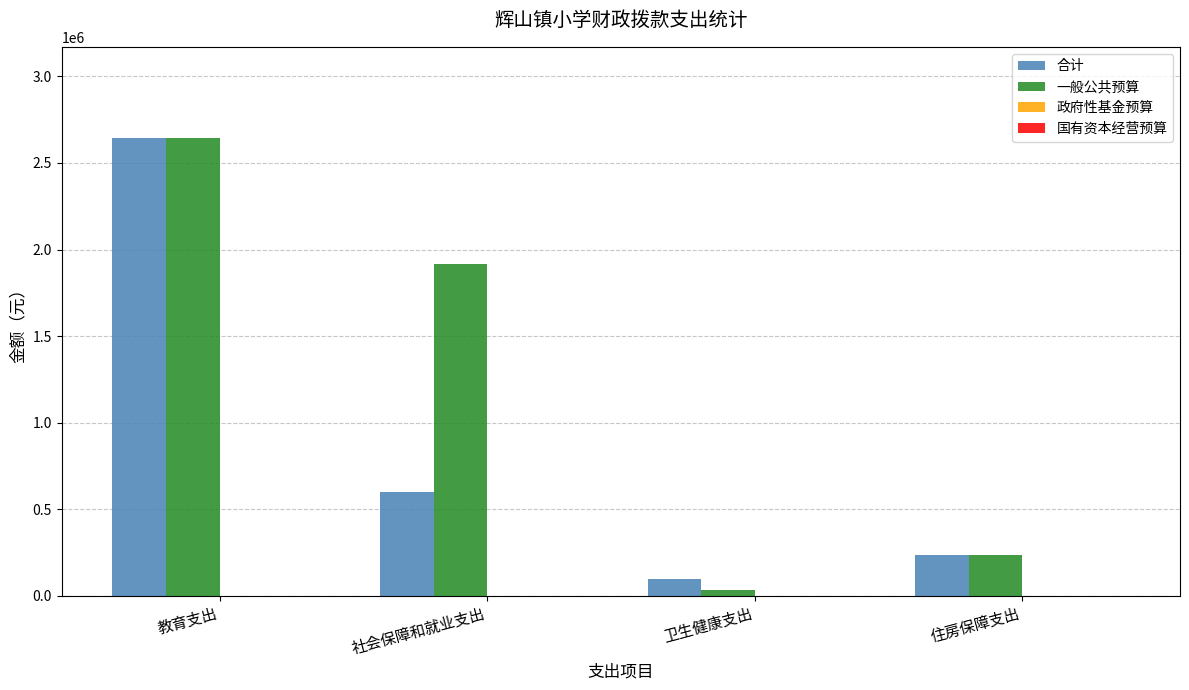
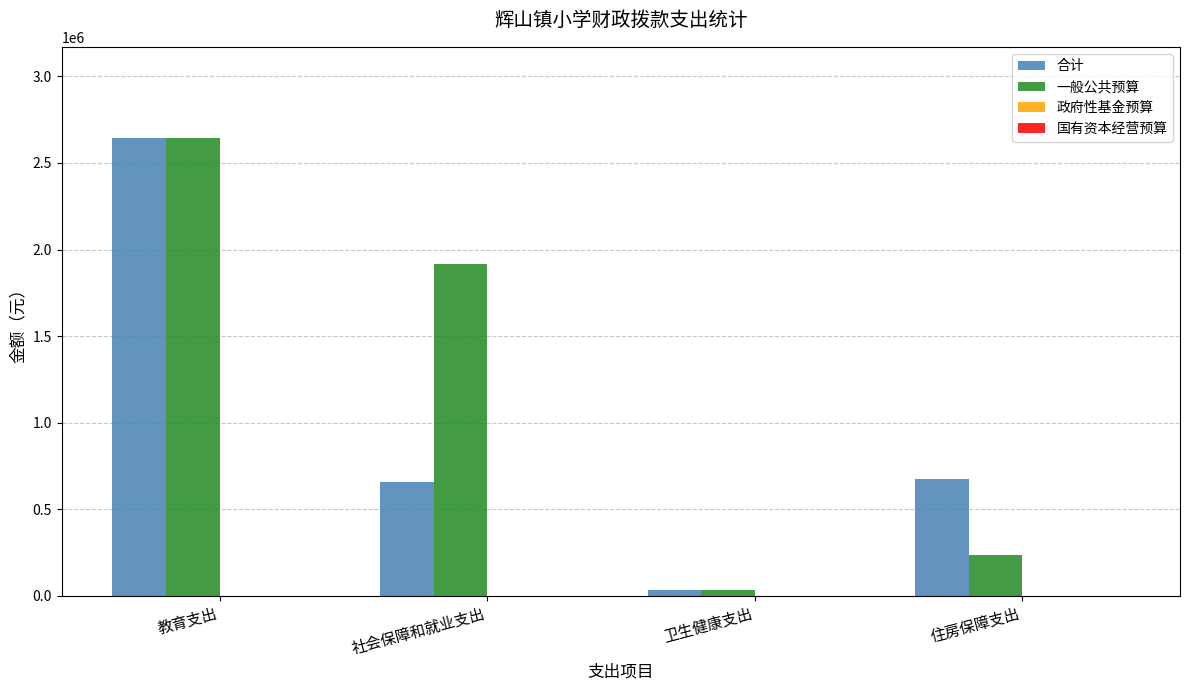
  {
    "合计": {
      "教育支出": 2640000,
-     "社会保障和就业支出": 600000,
-     "卫生健康支出": 100000,
-     "住房保障支出": 230000
+     "社会保障和就业支出": 660000,
+     "卫生健康支出": 30000,
+     "住房保障支出": 670000
    },
    "一般公共预算": {
      "教育支出": 2640000,
      "社会保障和就业支出": 1920000,
      "卫生健康支出": 30000,
      "住房保障支出": 230000
    },
    "政府性基金预算": {
      "教育支出": 0,
      "社会保障和就业支出": 0,
      "卫生健康支出": 0,
      "住房保障支出": 0
    },
    "国有资本经营预算": {
      "教育支出": 0,
      "社会保障和就业支出": 0,
      "卫生健康支出": 0,
      "住房保障支出": 0
    }
  }
